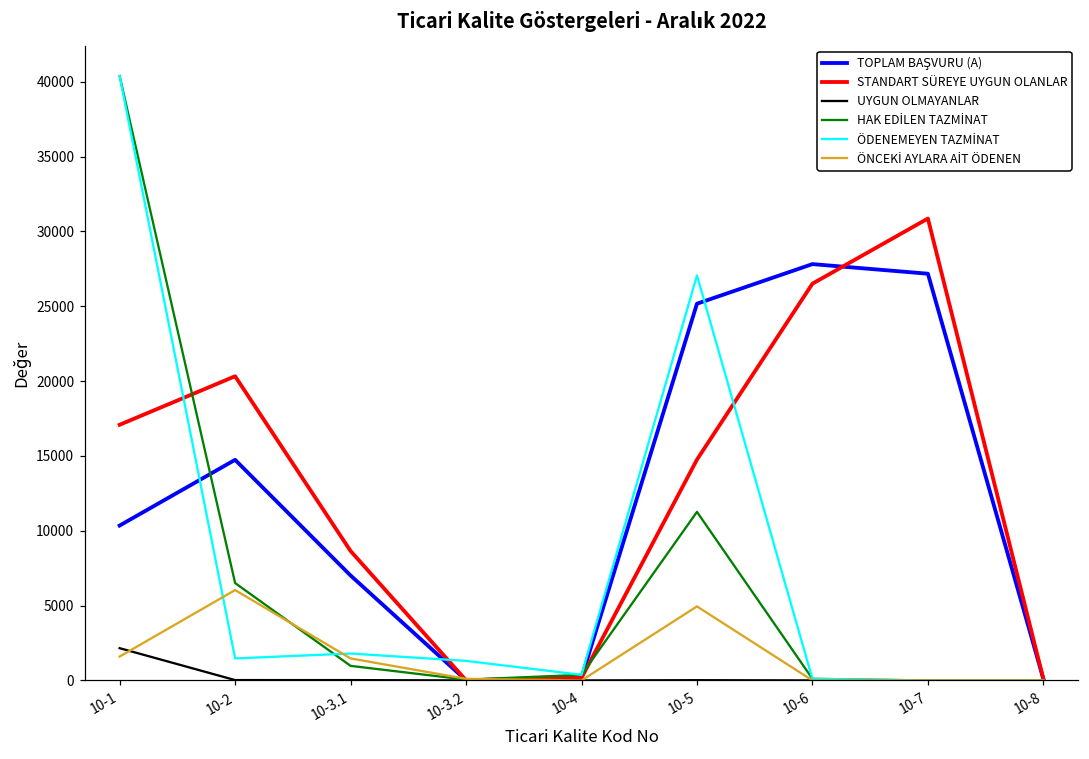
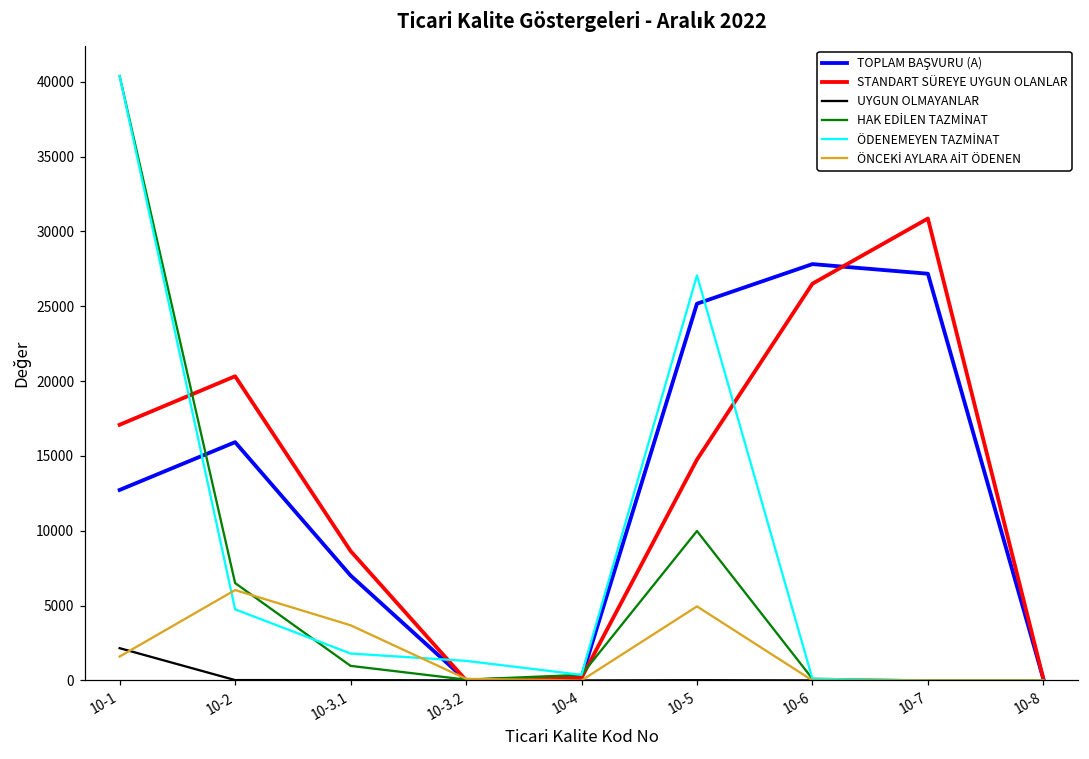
  {
    "TOPLAM BAŞVURU (A)": {
-     "10-1": 10400,
-     "10-2": 14700,
+     "10-1": 12700,
+     "10-2": 15900,
      "10-3.1": 7000,
      "10-5": 25200,
      "10-6": 27800,
      "10-7": 27200
    },
    "STANDART SÜREYE UYGUN OLANLAR": {
      "10-1": 17100,
      "10-2": 20300,
      "10-3.1": 8700,
      "10-5": 14800,
      "10-6": 26500,
      "10-7": 30900
    },
    "UYGUN OLMAYANLAR": {
      "10-1": 2200,
      "10-2": 0,
      "10-3.1": 0,
      "10-5": 0
    },
    "HAK EDİLEN TAZMİNAT": {
      "10-2": 6500,
      "10-3.1": 1000,
-     "10-5": 11300
+     "10-5": 10000
    },
    "ÖDENEMEYEN TAZMİNAT": {
-     "10-2": 1500,
+     "10-2": 4800,
      "10-3.1": 1800,
      "10-3.2": 1300,
      "10-5": 27100
    },
    "ÖNCEKİ AYLARA AİT ÖDENEN": {
      "10-1": 1600,
      "10-2": 6000,
-     "10-3.1": 1500,
+     "10-3.1": 3700,
      "10-5": 4900
    }
  }
